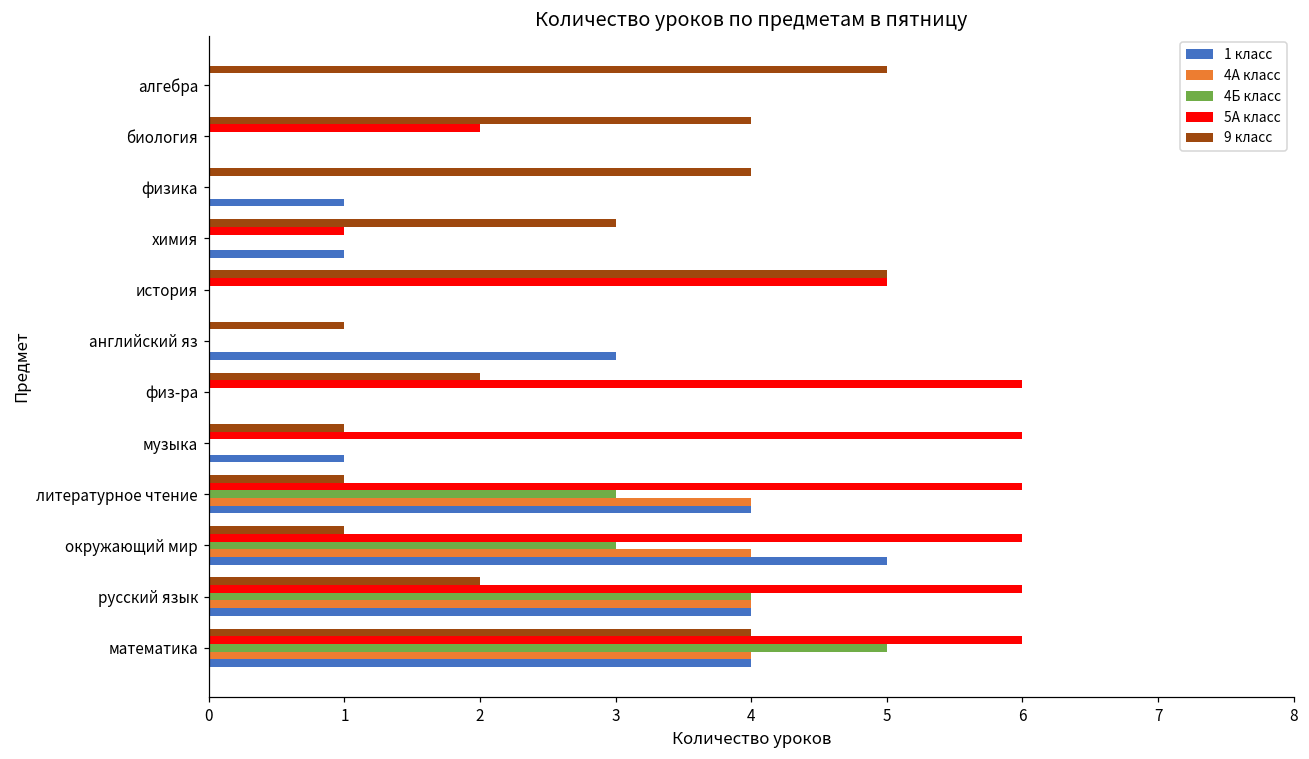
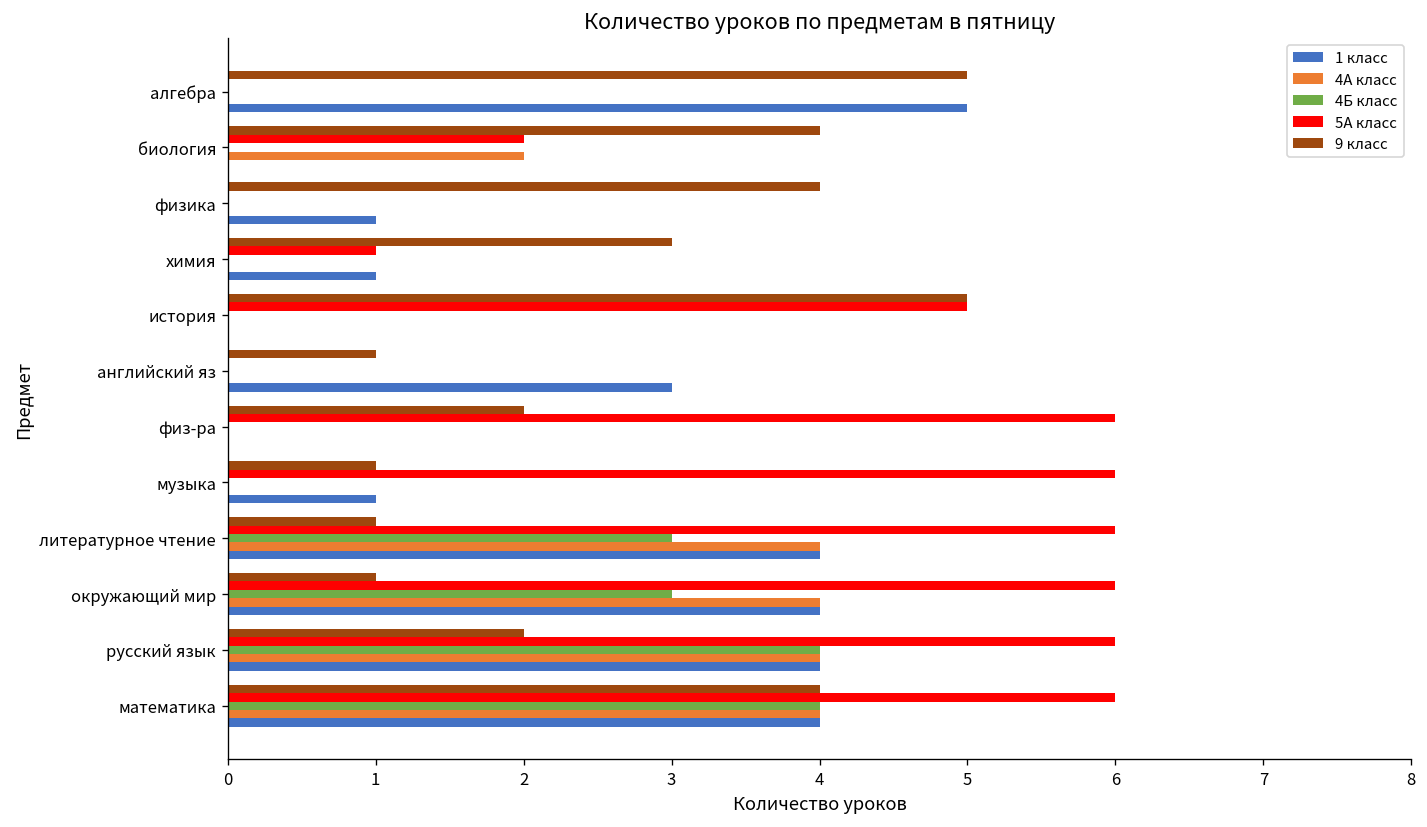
  {
    "1 класс": {
-     "алгебра": 0,
+     "алгебра": 5,
      "биология": 0,
      "физика": 1,
      "химия": 1,
      "история": 0,
      "английский яз": 3,
      "физ-ра": 0,
      "музыка": 1,
      "литературное чтение": 4,
-     "окружающий мир": 5,
+     "окружающий мир": 4,
      "русский язык": 4,
      "математика": 4
    },
    "4А класс": {
      "алгебра": 0,
-     "биология": 0,
+     "биология": 2,
      "физика": 0,
      "химия": 0,
      "история": 0,
      "английский яз": 0,
      "физ-ра": 0,
      "музыка": 0,
      "литературное чтение": 4,
      "окружающий мир": 4,
      "русский язык": 4,
      "математика": 4
    },
    "4Б класс": {
      "алгебра": 0,
      "биология": 0,
      "физика": 0,
      "химия": 0,
      "история": 0,
      "английский яз": 0,
      "физ-ра": 0,
      "музыка": 0,
      "литературное чтение": 3,
      "окружающий мир": 3,
      "русский язык": 4,
-     "математика": 5
+     "математика": 4
    },
    "5А класс": {
      "алгебра": 0,
      "биология": 2,
      "физика": 0,
      "химия": 1,
      "история": 5,
      "английский яз": 0,
      "физ-ра": 6,
      "музыка": 6,
      "литературное чтение": 6,
      "окружающий мир": 6,
      "русский язык": 6,
      "математика": 6
    },
    "9 класс": {
      "алгебра": 5,
      "биология": 4,
      "физика": 4,
      "химия": 3,
      "история": 5,
      "английский яз": 1,
      "физ-ра": 2,
      "музыка": 1,
      "литературное чтение": 1,
      "окружающий мир": 1,
      "русский язык": 2,
      "математика": 4
    }
  }
